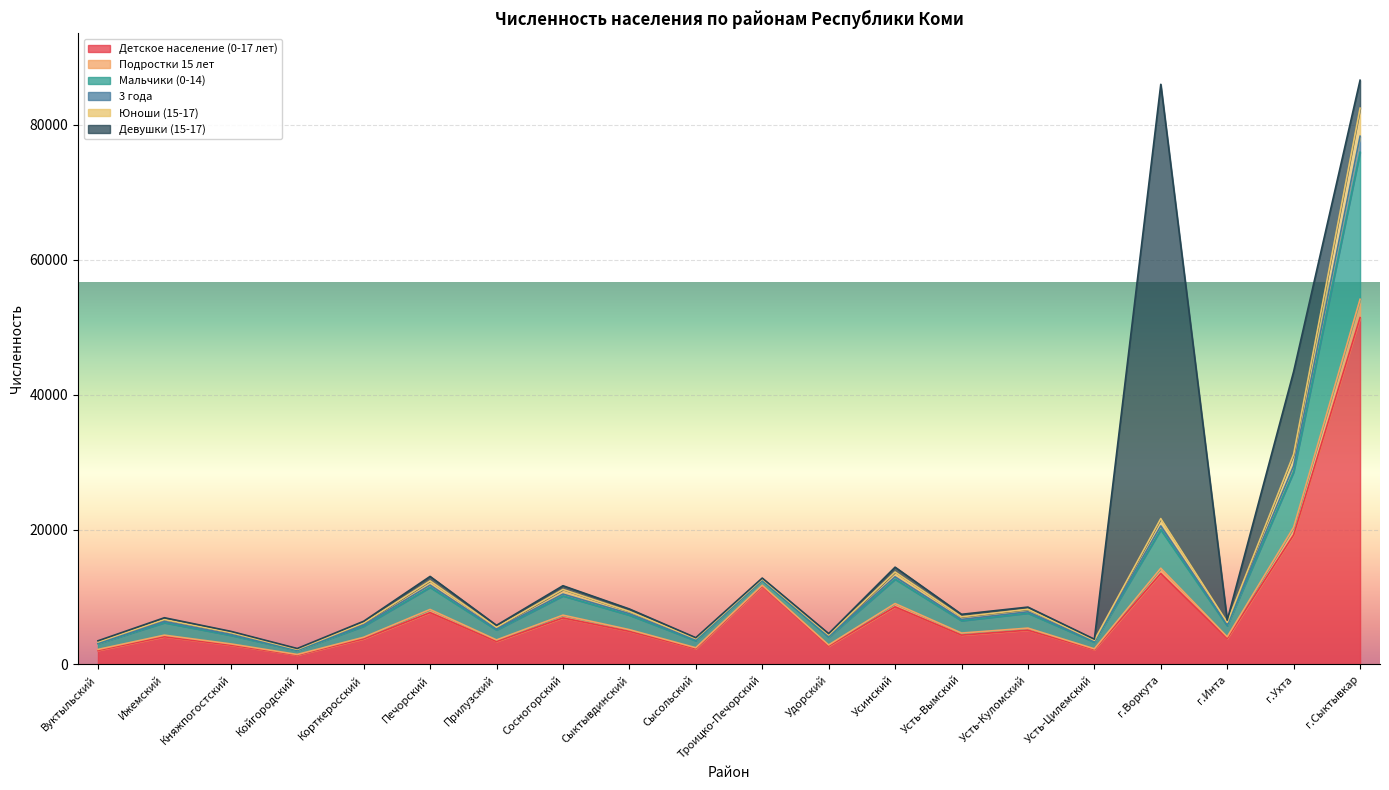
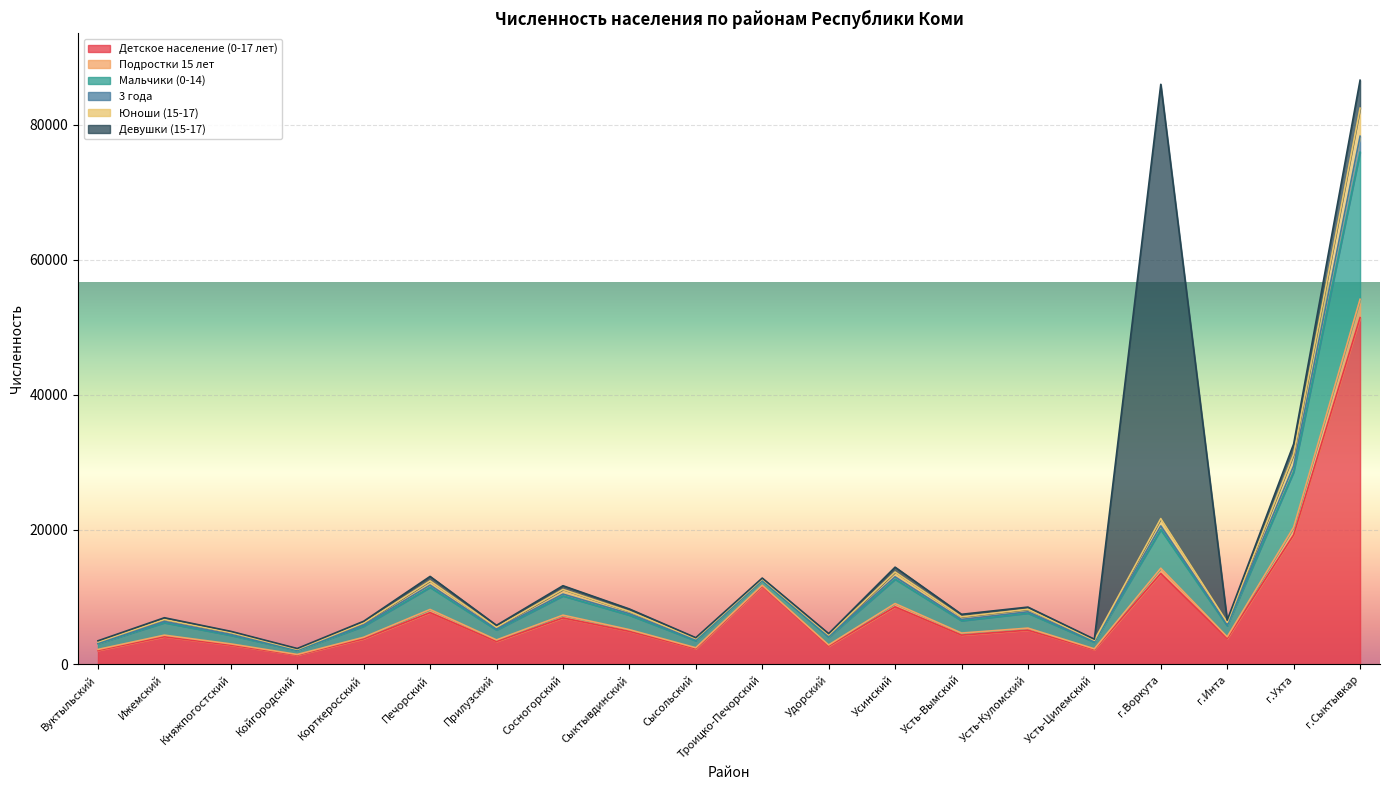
  {
    "Детское население (0-17 лет)": {
      "Печорский": 8000,
      "Сосногорский": 7000,
      "Усинский": 9000,
      "г.Воркута": 13000,
      "г.Ухта": 19000,
      "г.Сыктывкар": 51000
    },
    "Девушки (15-17)": {
      "Печорский": 1000,
      "Сосногорский": 1000,
      "Усинский": 1000,
      "г.Воркута": 64000,
-     "г.Ухта": 12000,
+     "г.Ухта": 2000,
      "г.Сыктывкар": 4000
    }
  }
